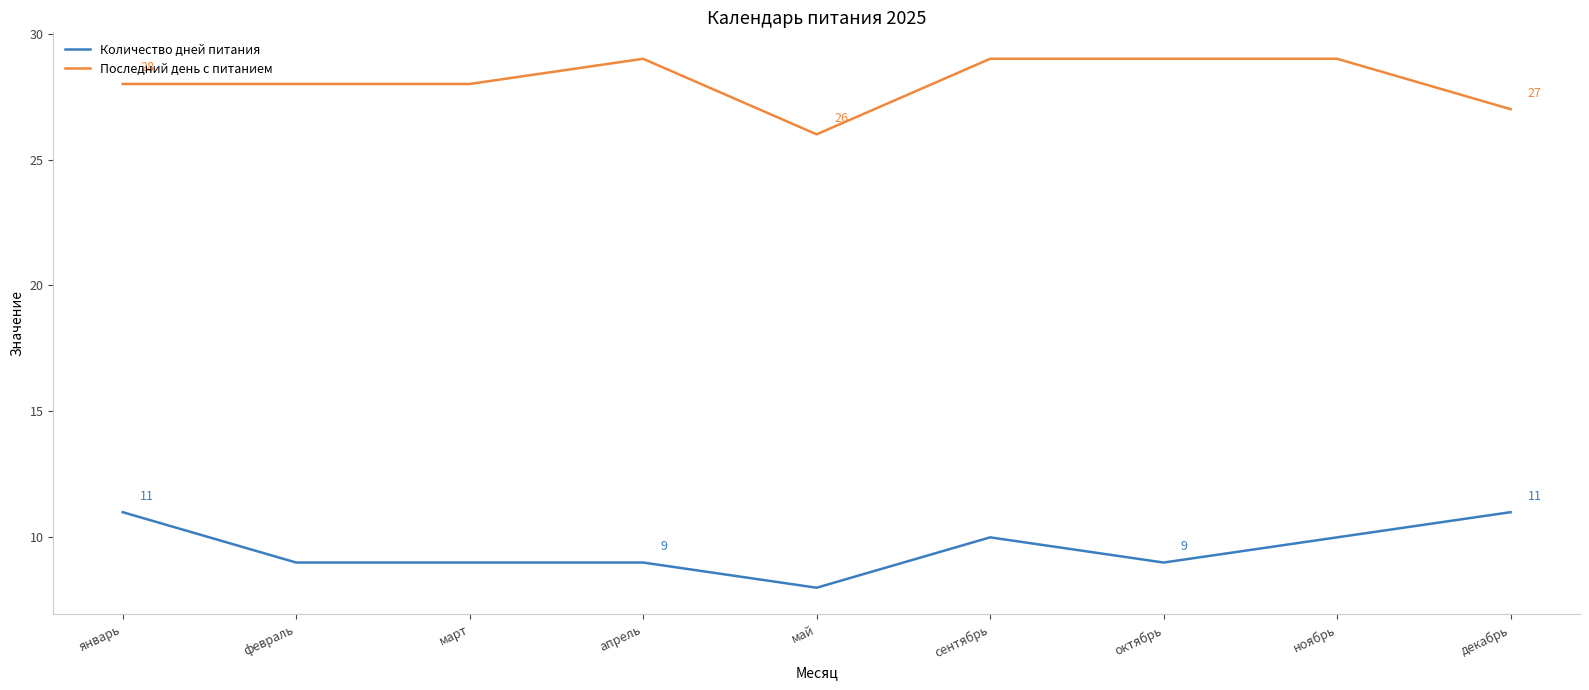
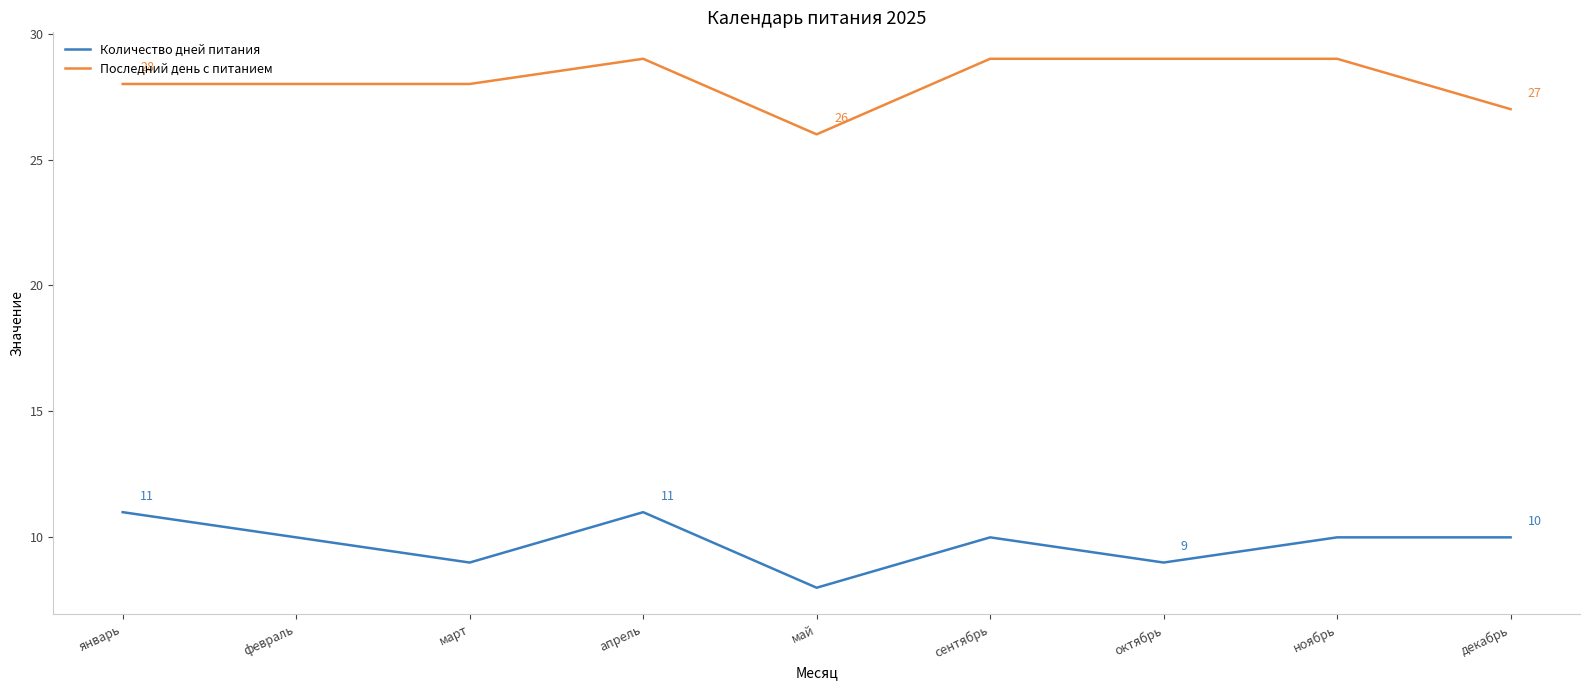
  {
    "Количество дней питания": {
      "январь": 11,
-     "февраль": 9,
-     "апрель": 9,
+     "февраль": 10,
+     "апрель": 11,
      "октябрь": 9,
-     "декабрь": 11
+     "декабрь": 10
    },
    "Последний день с питанием": {
      "январь": 28,
      "май": 26,
      "декабрь": 27
    }
  }
